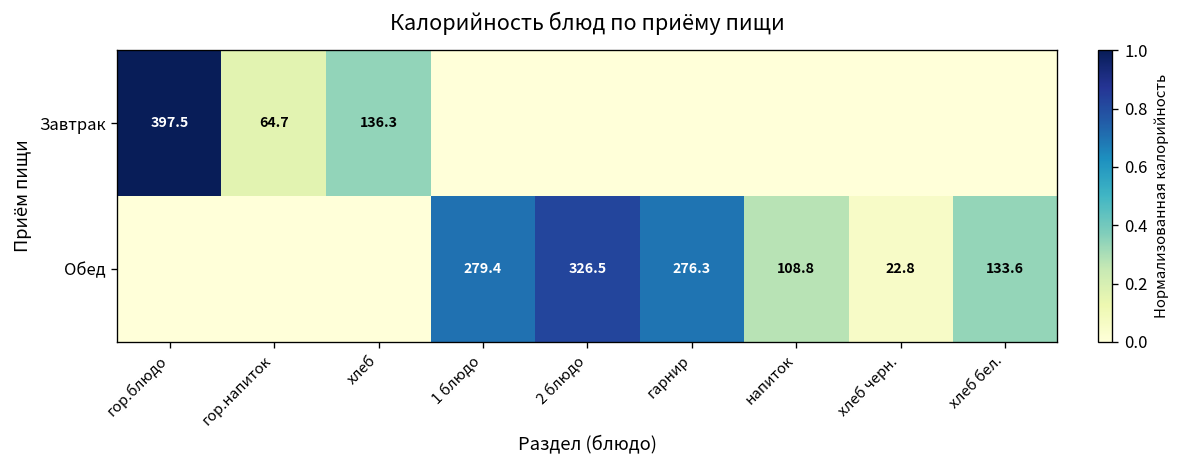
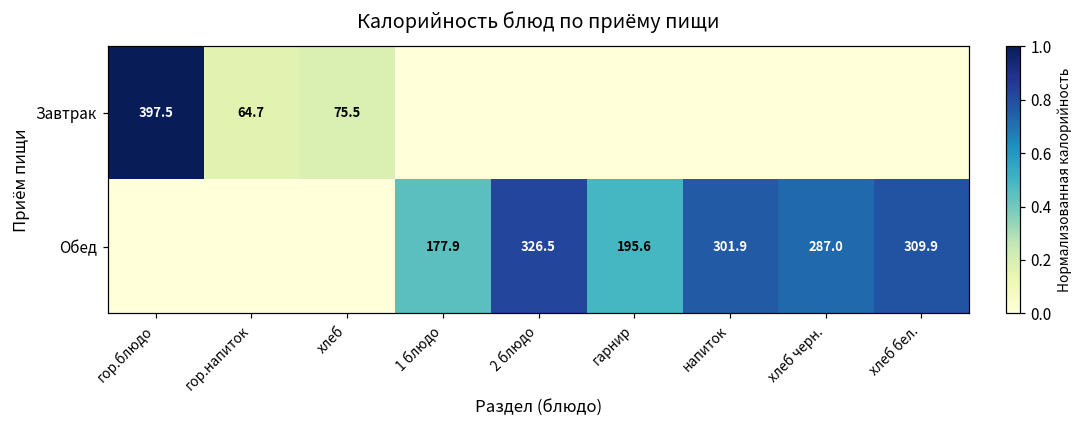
  {
    "Завтрак": {
      "гор.блюдо": 397.5,
      "гор.напиток": 64.7,
-     "хлеб": 136.3
+     "хлеб": 75.5
    },
    "Обед": {
-     "1 блюдо": 279.4,
+     "1 блюдо": 177.9,
      "2 блюдо": 326.5,
-     "гарнир": 276.3,
-     "напиток": 108.8,
-     "хлеб черн.": 22.8,
-     "хлеб бел.": 133.6
+     "гарнир": 195.6,
+     "напиток": 301.9,
+     "хлеб черн.": 287.0,
+     "хлеб бел.": 309.9
    }
  }
